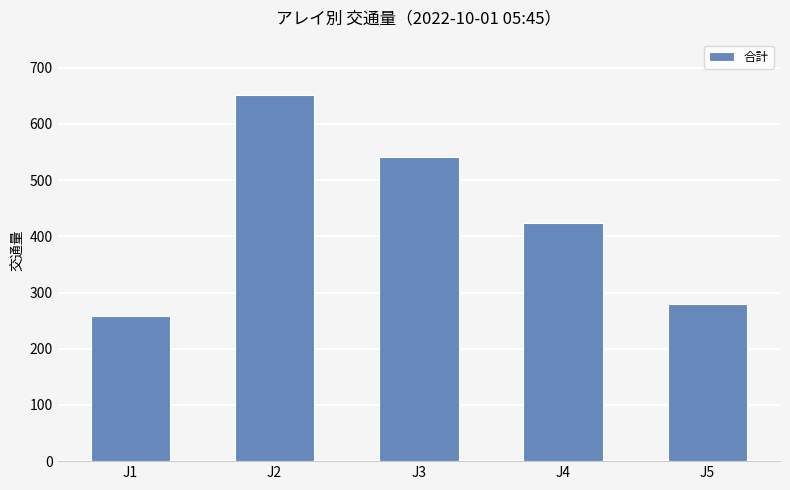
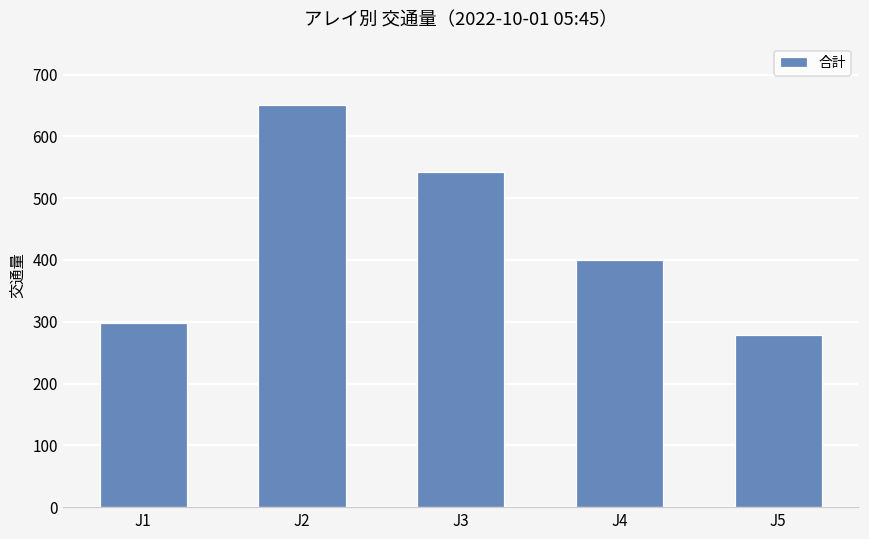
  {
-   "J1": 260,
+   "J1": 300,
    "J2": 650,
    "J3": 540,
-   "J4": 420,
+   "J4": 400,
    "J5": 280
  }
